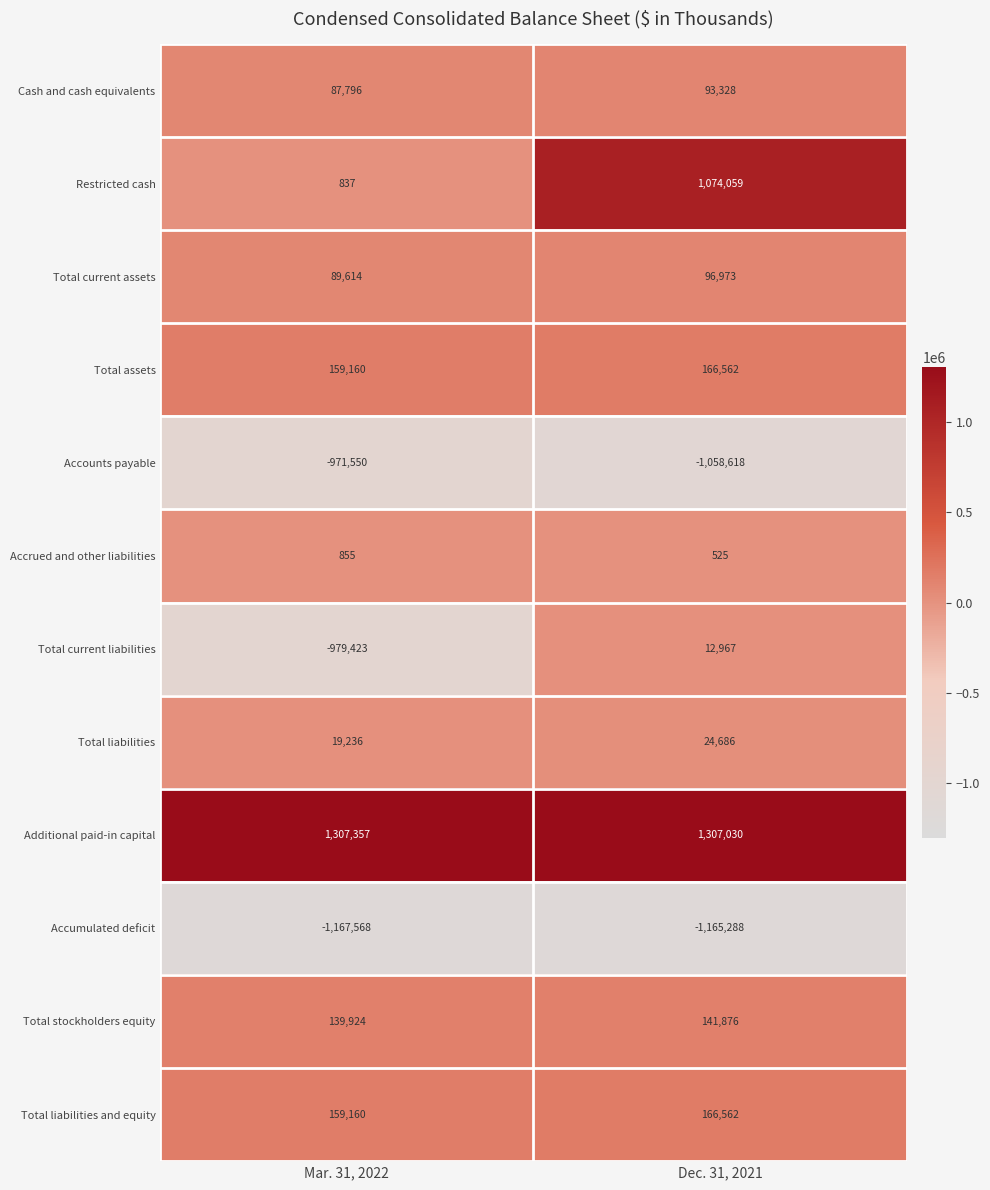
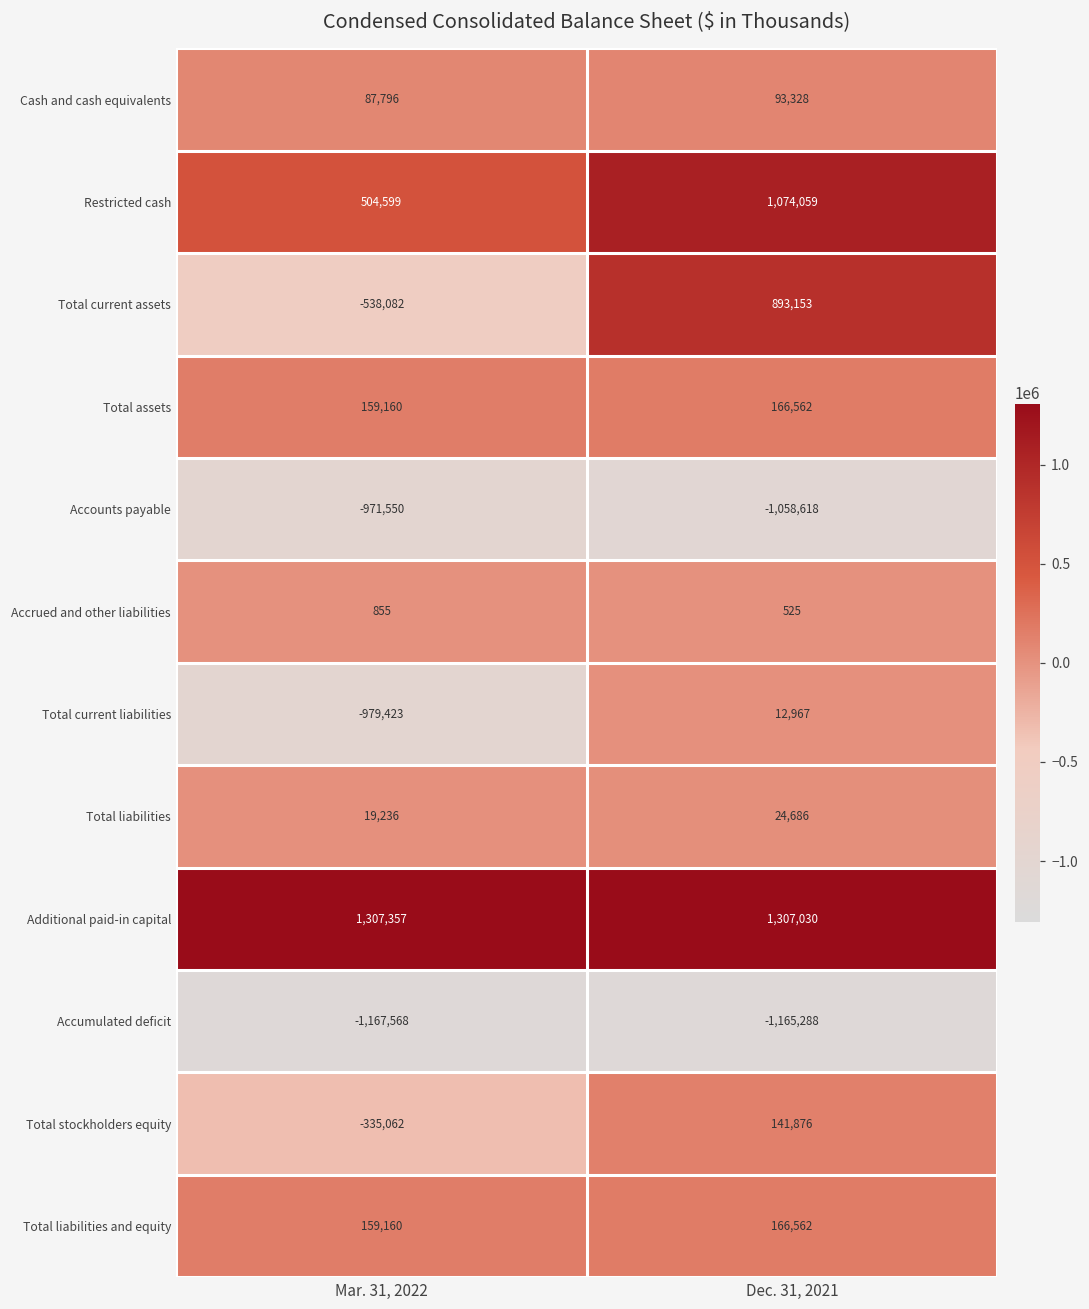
  {
    "Cash and cash equivalents": {
      "Mar. 31, 2022": "87,796",
      "Dec. 31, 2021": "93,328"
    },
    "Restricted cash": {
-     "Mar. 31, 2022": "837",
+     "Mar. 31, 2022": "504,599",
      "Dec. 31, 2021": "1,074,059"
    },
    "Total current assets": {
-     "Mar. 31, 2022": "89,614",
-     "Dec. 31, 2021": "96,973"
+     "Mar. 31, 2022": "-538,082",
+     "Dec. 31, 2021": "893,153"
    },
    "Total assets": {
      "Mar. 31, 2022": "159,160",
      "Dec. 31, 2021": "166,562"
    },
    "Accounts payable": {
      "Mar. 31, 2022": "-971,550",
      "Dec. 31, 2021": "-1,058,618"
    },
    "Accrued and other liabilities": {
      "Mar. 31, 2022": "855",
      "Dec. 31, 2021": "525"
    },
    "Total current liabilities": {
      "Mar. 31, 2022": "-979,423",
      "Dec. 31, 2021": "12,967"
    },
    "Total liabilities": {
      "Mar. 31, 2022": "19,236",
      "Dec. 31, 2021": "24,686"
    },
    "Additional paid-in capital": {
      "Mar. 31, 2022": "1,307,357",
      "Dec. 31, 2021": "1,307,030"
    },
    "Accumulated deficit": {
      "Mar. 31, 2022": "-1,167,568",
      "Dec. 31, 2021": "-1,165,288"
    },
    "Total stockholders equity": {
-     "Mar. 31, 2022": "139,924",
+     "Mar. 31, 2022": "-335,062",
      "Dec. 31, 2021": "141,876"
    },
    "Total liabilities and equity": {
      "Mar. 31, 2022": "159,160",
      "Dec. 31, 2021": "166,562"
    }
  }
